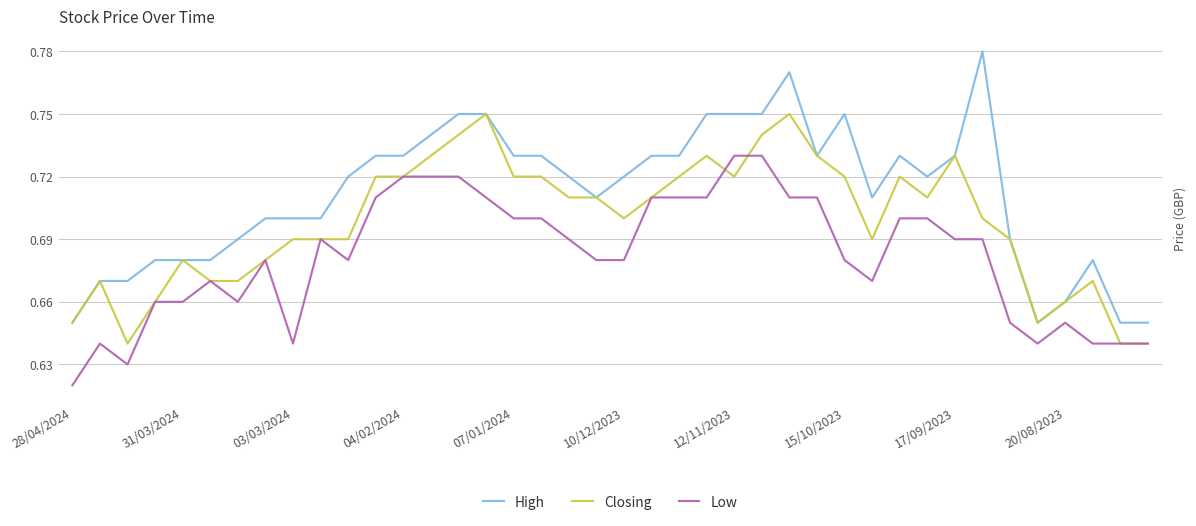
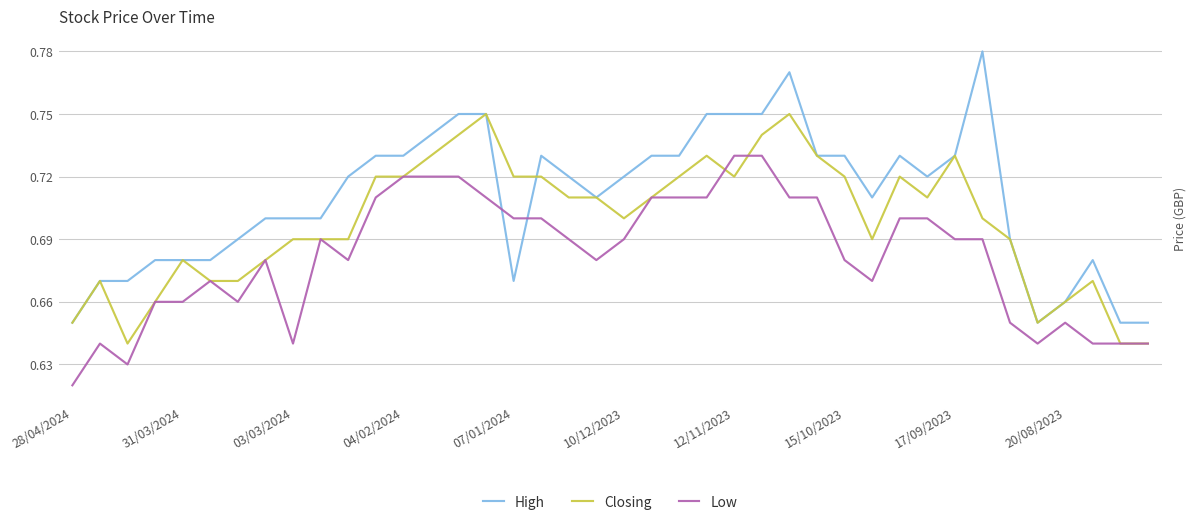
  {
    "High": {
      "03/03/2024": 0.70,
      "04/02/2024": 0.73,
-     "07/01/2024": 0.73,
+     "07/01/2024": 0.67,
      "10/12/2023": 0.72,
      "12/11/2023": 0.75,
-     "15/10/2023": 0.75
+     "15/10/2023": 0.73
    },
    "Closing": {
      "03/03/2024": 0.69,
      "07/01/2024": 0.72,
      "10/12/2023": 0.70,
      "12/11/2023": 0.72,
      "15/10/2023": 0.72
    },
    "Low": {
      "28/04/2024": 0.62,
      "31/03/2024": 0.66,
      "03/03/2024": 0.64,
      "07/01/2024": 0.70,
-     "10/12/2023": 0.68,
+     "10/12/2023": 0.69,
      "12/11/2023": 0.73,
      "15/10/2023": 0.68,
      "17/09/2023": 0.69,
      "20/08/2023": 0.65
    }
  }
